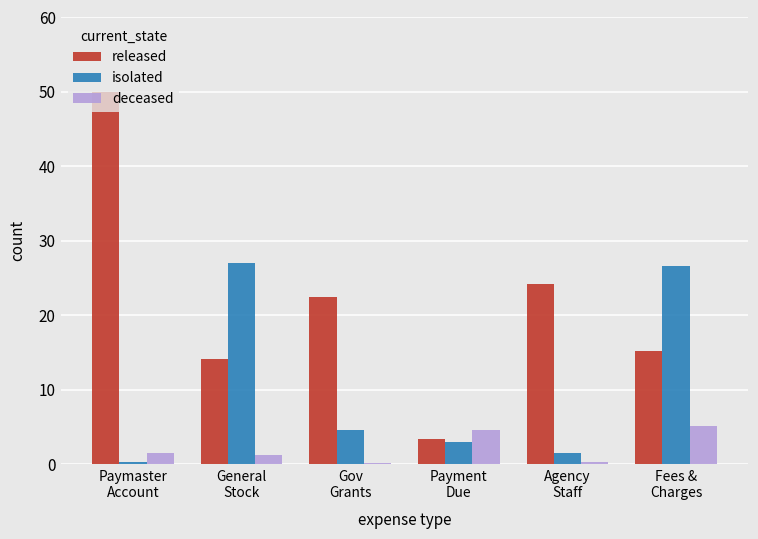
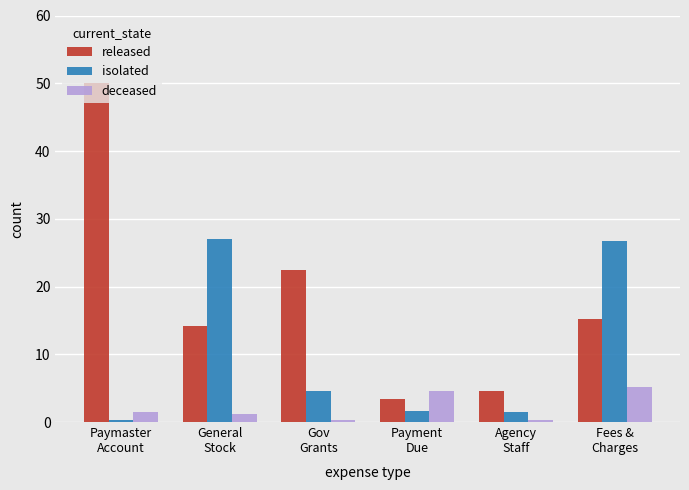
  {
    "released": {
      "General Stock": 14,
      "Gov Grants": 22,
      "Payment Due": 3,
-     "Agency Staff": 24,
+     "Agency Staff": 5,
      "Fees & Charges": 15
    },
    "isolated": {
      "General Stock": 27,
      "Gov Grants": 5,
-     "Payment Due": 3,
+     "Payment Due": 2,
      "Agency Staff": 2,
      "Fees & Charges": 27
    },
    "deceased": {
      "Paymaster Account": 2,
      "General Stock": 1,
      "Payment Due": 5,
      "Fees & Charges": 5
    }
  }
